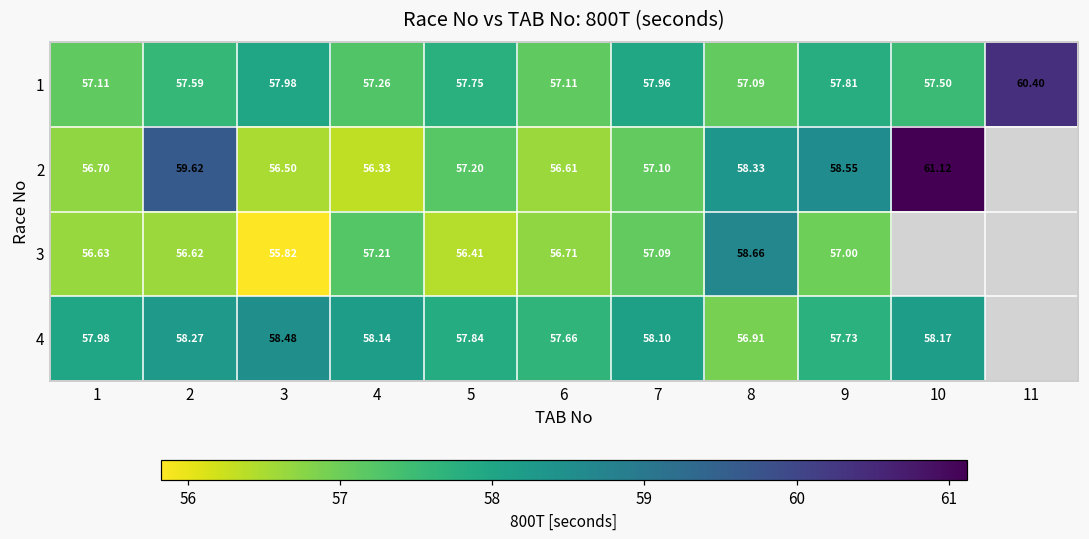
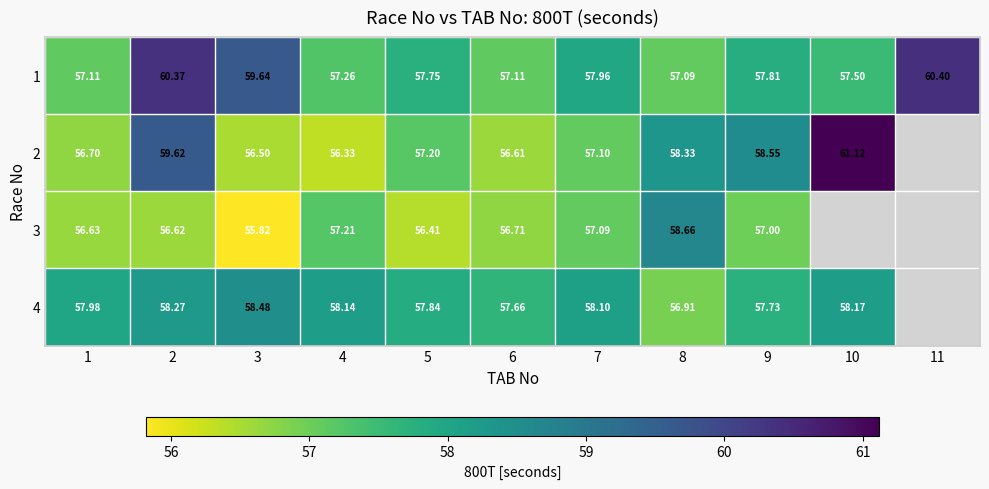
  {
    "1": {
      "1": 57.11,
-     "2": 57.59,
-     "3": 57.98,
+     "2": 60.37,
+     "3": 59.64,
      "4": 57.26,
      "5": 57.75,
      "6": 57.11,
      "7": 57.96,
      "8": 57.09,
      "9": 57.81,
      "10": 57.50,
      "11": 60.40
    },
    "2": {
      "1": 56.70,
      "2": 59.62,
      "3": 56.50,
      "4": 56.33,
      "5": 57.20,
      "6": 56.61,
      "7": 57.10,
      "8": 58.33,
      "9": 58.55,
      "10": 61.12
    },
    "3": {
      "1": 56.63,
      "2": 56.62,
      "3": 55.82,
      "4": 57.21,
      "5": 56.41,
      "6": 56.71,
      "7": 57.09,
      "8": 58.66,
      "9": 57.00
    },
    "4": {
      "1": 57.98,
      "2": 58.27,
      "3": 58.48,
      "4": 58.14,
      "5": 57.84,
      "6": 57.66,
      "7": 58.10,
      "8": 56.91,
      "9": 57.73,
      "10": 58.17
    }
  }
